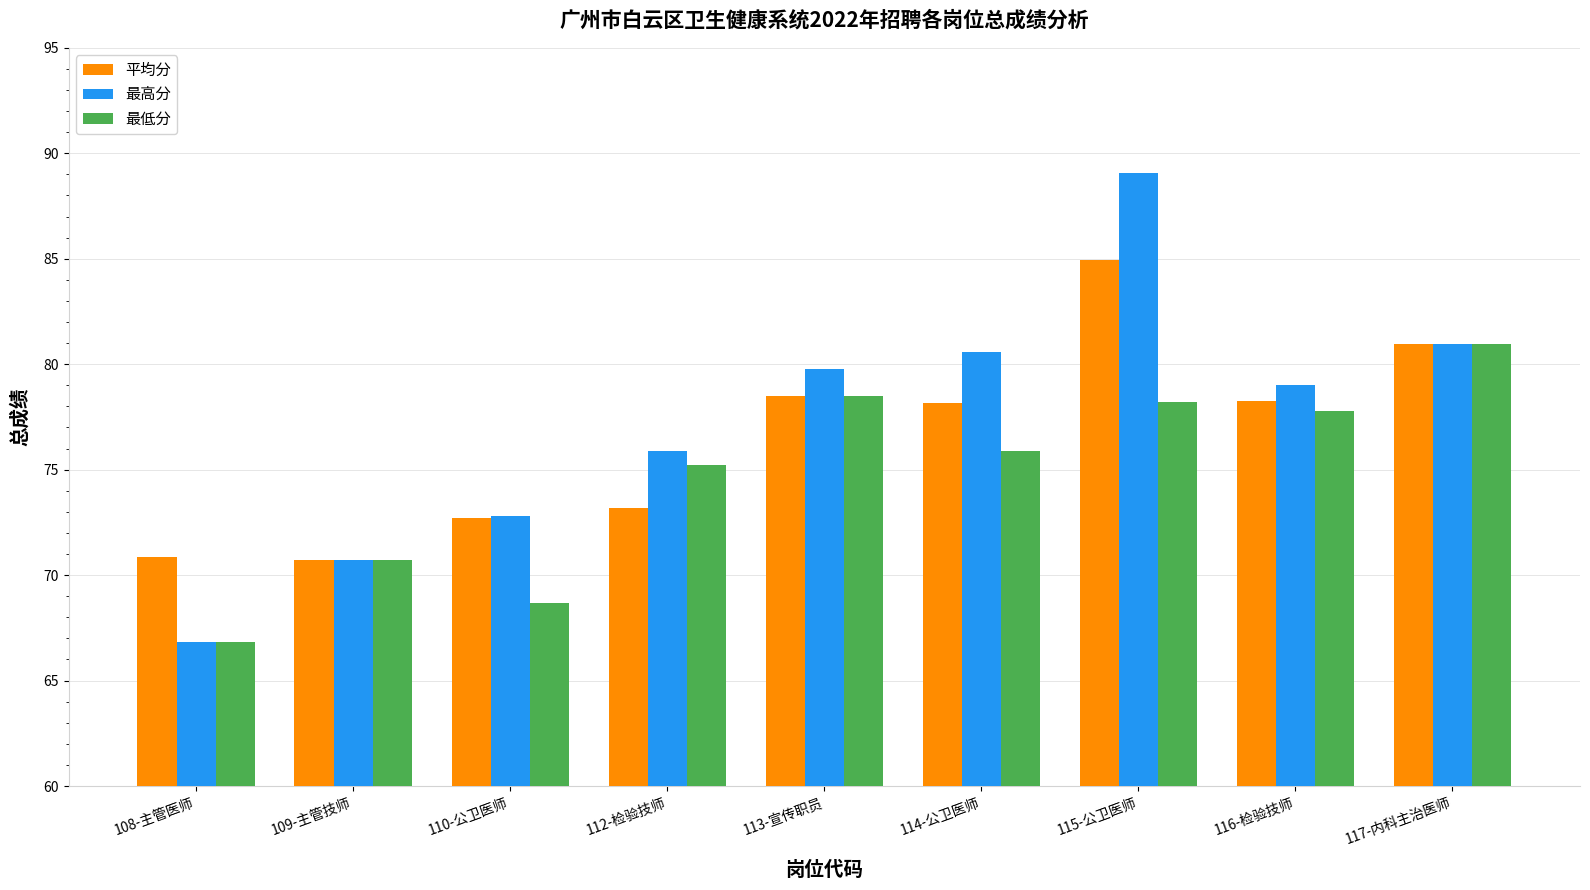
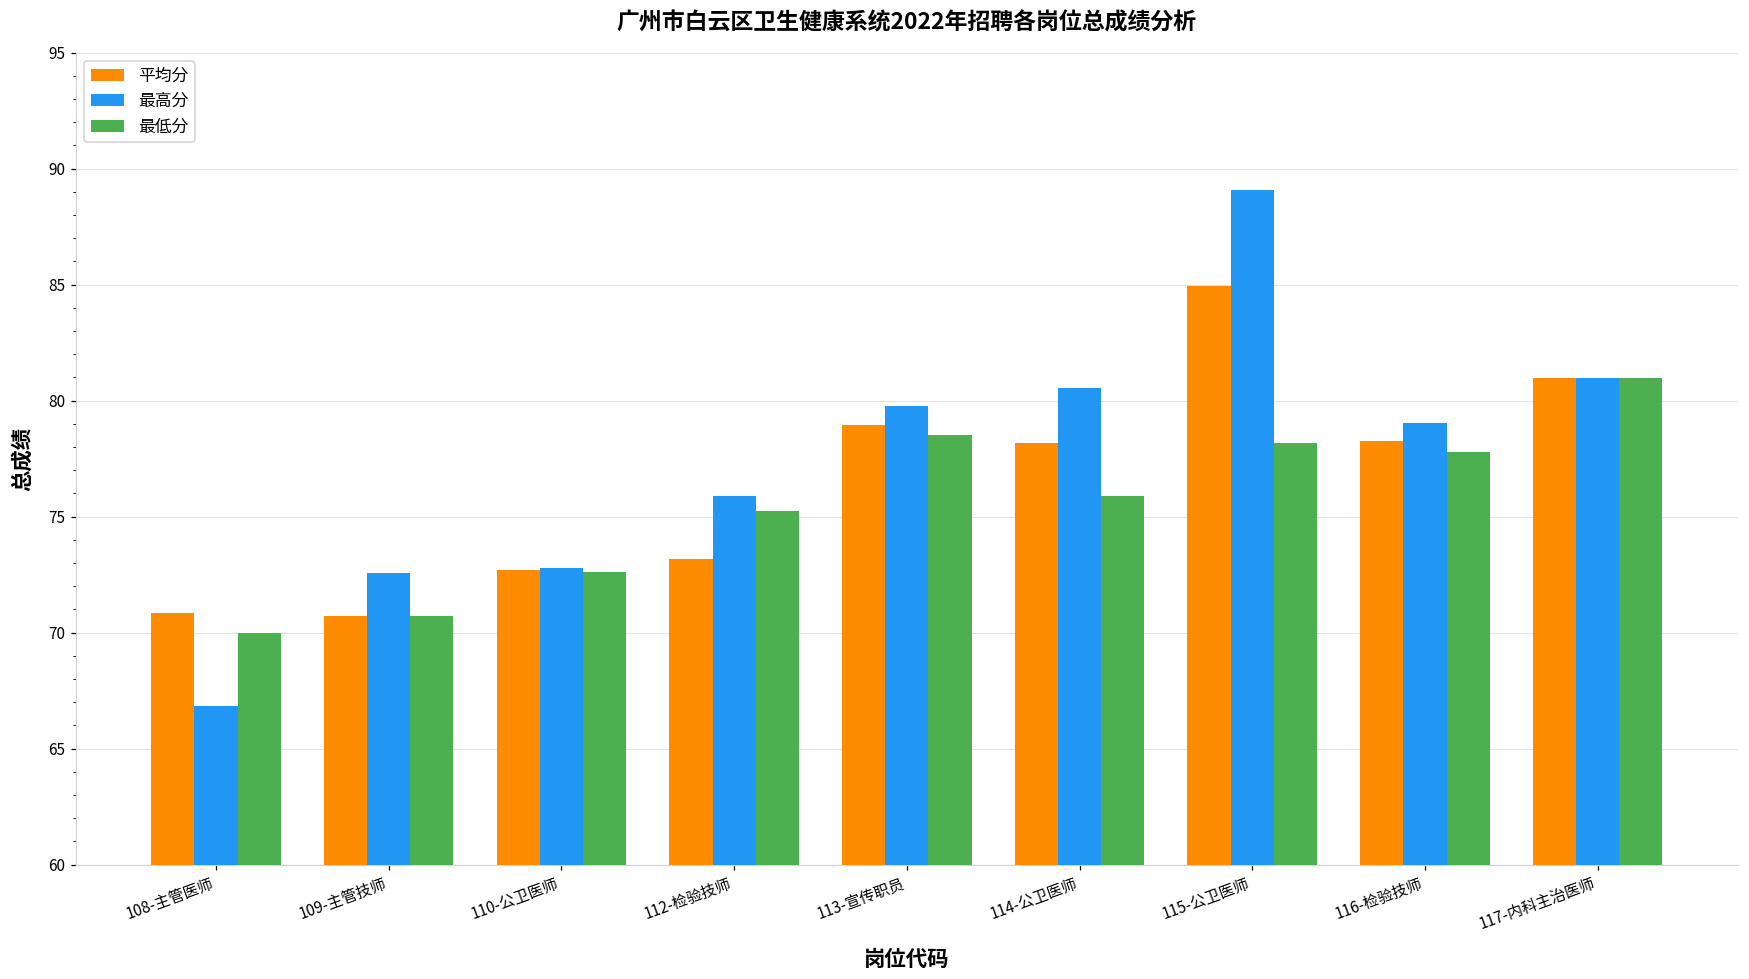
  {
    "平均分": {
      "108-主管医师": 70.8,
      "109-主管技师": 70.7,
      "110-公卫医师": 72.7,
      "112-检验技师": 73.2,
-     "113-宣传职员": 78.5,
+     "113-宣传职员": 78.9,
      "114-公卫医师": 78.2,
      "115-公卫医师": 84.9,
      "116-检验技师": 78.3,
      "117-内科主治医师": 81.0
    },
    "最高分": {
      "108-主管医师": 66.8,
-     "109-主管技师": 70.7,
+     "109-主管技师": 72.6,
      "110-公卫医师": 72.8,
      "112-检验技师": 75.9,
      "113-宣传职员": 79.8,
      "114-公卫医师": 80.6,
      "115-公卫医师": 89.1,
      "116-检验技师": 79.0,
      "117-内科主治医师": 81.0
    },
    "最低分": {
-     "108-主管医师": 66.8,
+     "108-主管医师": 70.0,
      "109-主管技师": 70.7,
-     "110-公卫医师": 68.7,
+     "110-公卫医师": 72.6,
      "112-检验技师": 75.2,
      "113-宣传职员": 78.5,
      "114-公卫医师": 75.9,
      "115-公卫医师": 78.2,
      "116-检验技师": 77.8,
      "117-内科主治医师": 81.0
    }
  }
